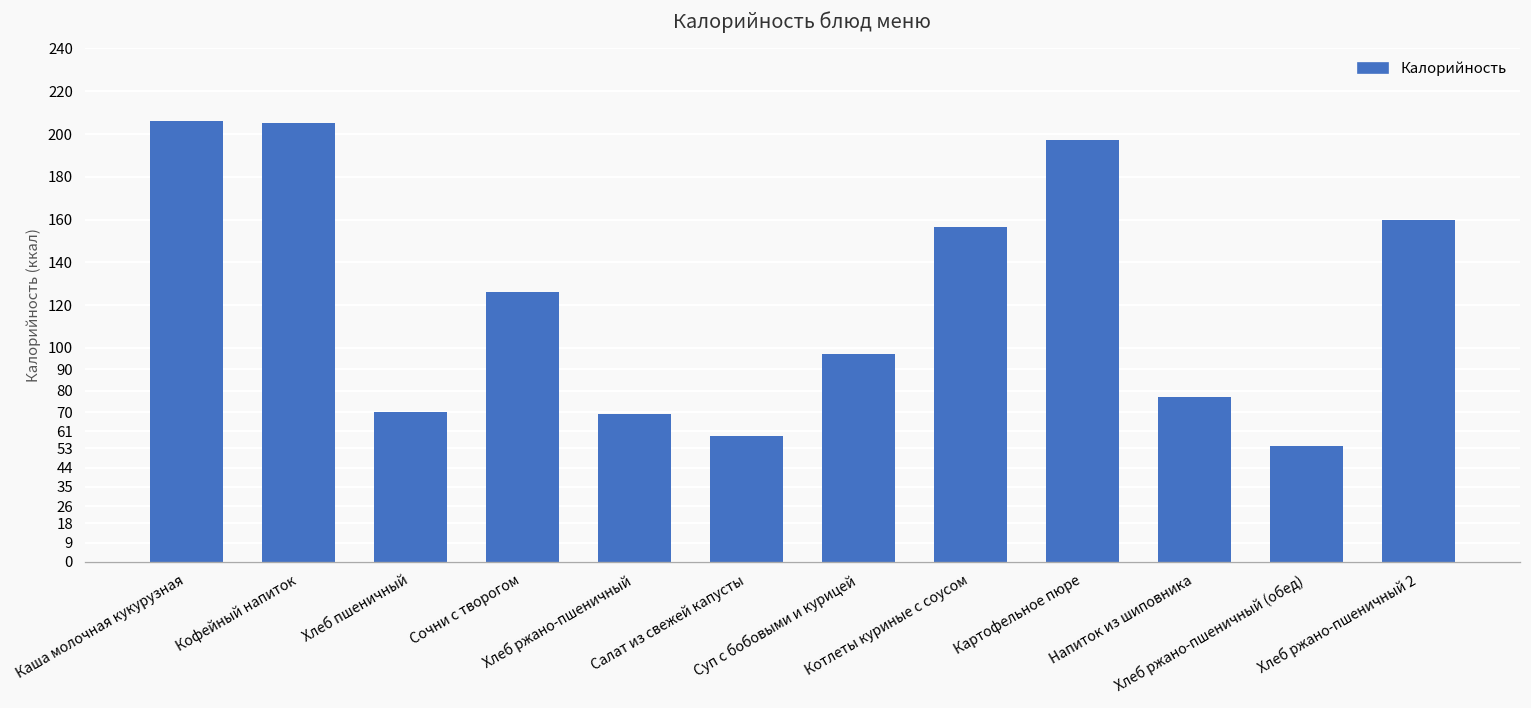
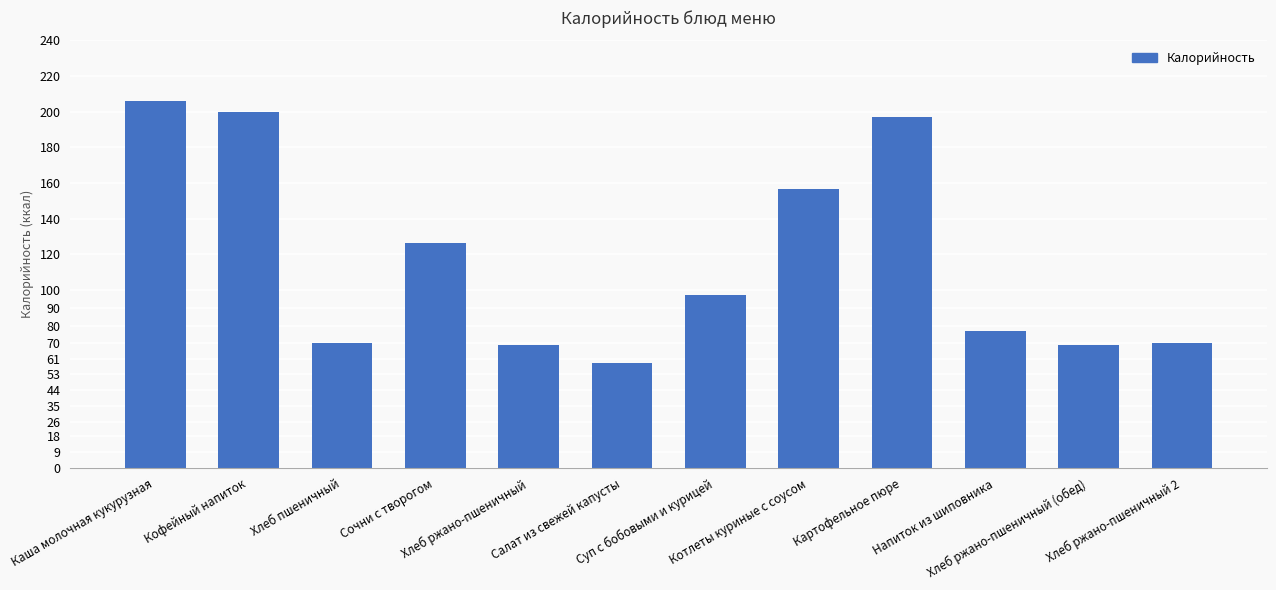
  {
    "Каша молочная кукурузная": 206,
-   "Кофейный напиток": 205,
+   "Кофейный напиток": 200,
    "Хлеб пшеничный": 70,
    "Сочни с творогом": 126,
    "Хлеб ржано-пшеничный": 69,
    "Салат из свежей капусты": 59,
    "Суп с бобовыми и курицей": 97,
    "Котлеты куриные с соусом": 156,
    "Картофельное пюре": 197,
    "Напиток из шиповника": 77,
-   "Хлеб ржано-пшеничный (обед)": 54,
-   "Хлеб ржано-пшеничный 2": 160
+   "Хлеб ржано-пшеничный (обед)": 69,
+   "Хлеб ржано-пшеничный 2": 70
  }
